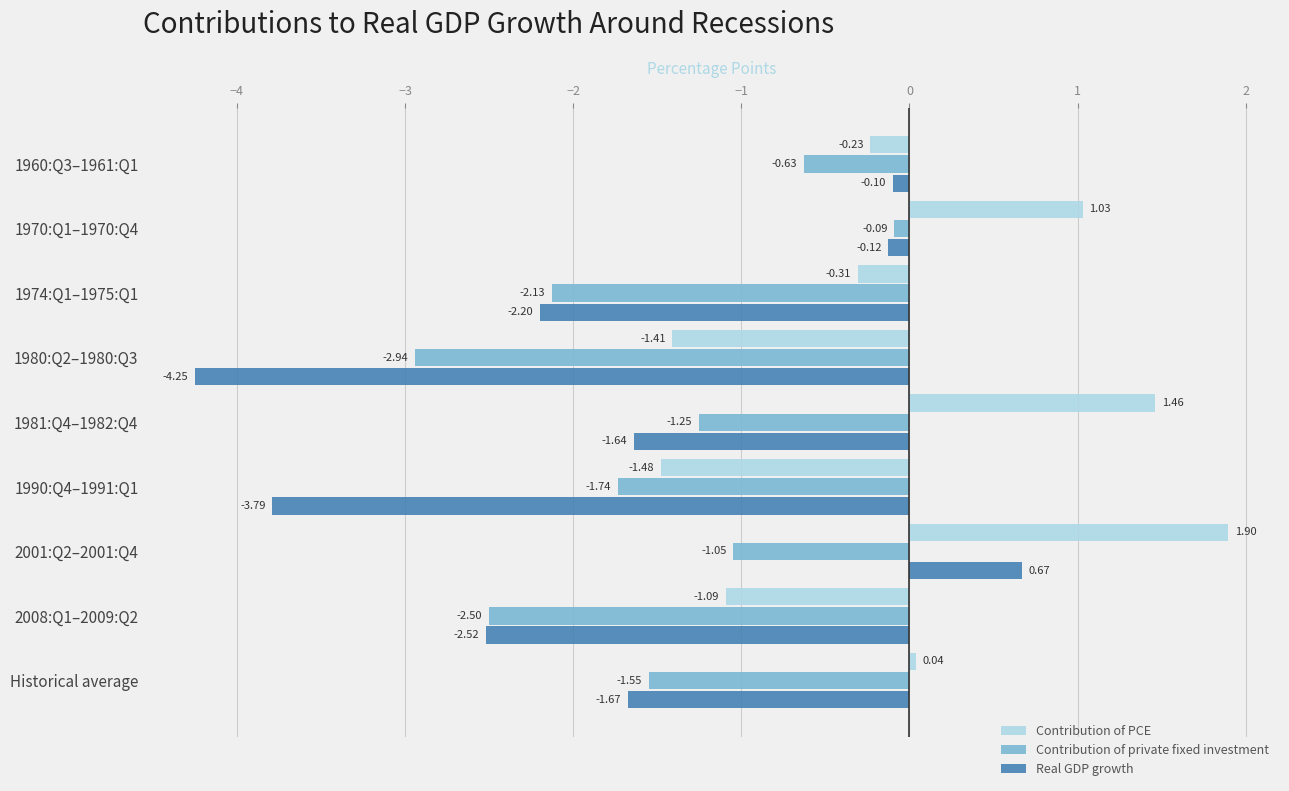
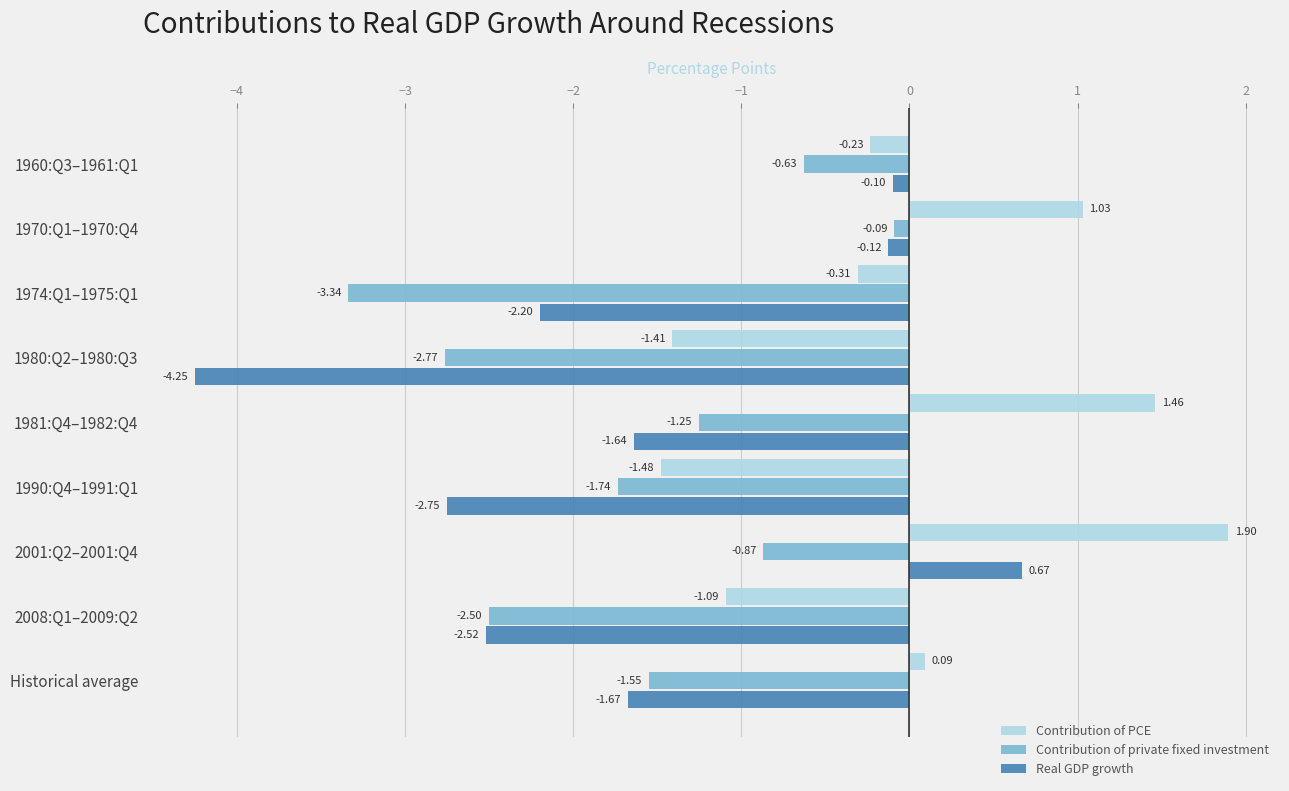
  {
    "Contribution of PCE": {
      "1960:Q3–1961:Q1": -0.23,
      "1970:Q1–1970:Q4": 1.03,
      "1974:Q1–1975:Q1": -0.31,
      "1980:Q2–1980:Q3": -1.41,
      "1981:Q4–1982:Q4": 1.46,
      "1990:Q4–1991:Q1": -1.48,
      "2001:Q2–2001:Q4": 1.90,
      "2008:Q1–2009:Q2": -1.09,
-     "Historical average": 0.04
+     "Historical average": 0.09
    },
    "Contribution of private fixed investment": {
      "1960:Q3–1961:Q1": -0.63,
      "1970:Q1–1970:Q4": -0.09,
-     "1974:Q1–1975:Q1": -2.13,
-     "1980:Q2–1980:Q3": -2.94,
+     "1974:Q1–1975:Q1": -3.34,
+     "1980:Q2–1980:Q3": -2.77,
      "1981:Q4–1982:Q4": -1.25,
      "1990:Q4–1991:Q1": -1.74,
-     "2001:Q2–2001:Q4": -1.05,
+     "2001:Q2–2001:Q4": -0.87,
      "2008:Q1–2009:Q2": -2.50,
      "Historical average": -1.55
    },
    "Real GDP growth": {
      "1960:Q3–1961:Q1": -0.10,
      "1970:Q1–1970:Q4": -0.12,
      "1974:Q1–1975:Q1": -2.20,
      "1980:Q2–1980:Q3": -4.25,
      "1981:Q4–1982:Q4": -1.64,
-     "1990:Q4–1991:Q1": -3.79,
+     "1990:Q4–1991:Q1": -2.75,
      "2001:Q2–2001:Q4": 0.67,
      "2008:Q1–2009:Q2": -2.52,
      "Historical average": -1.67
    }
  }
